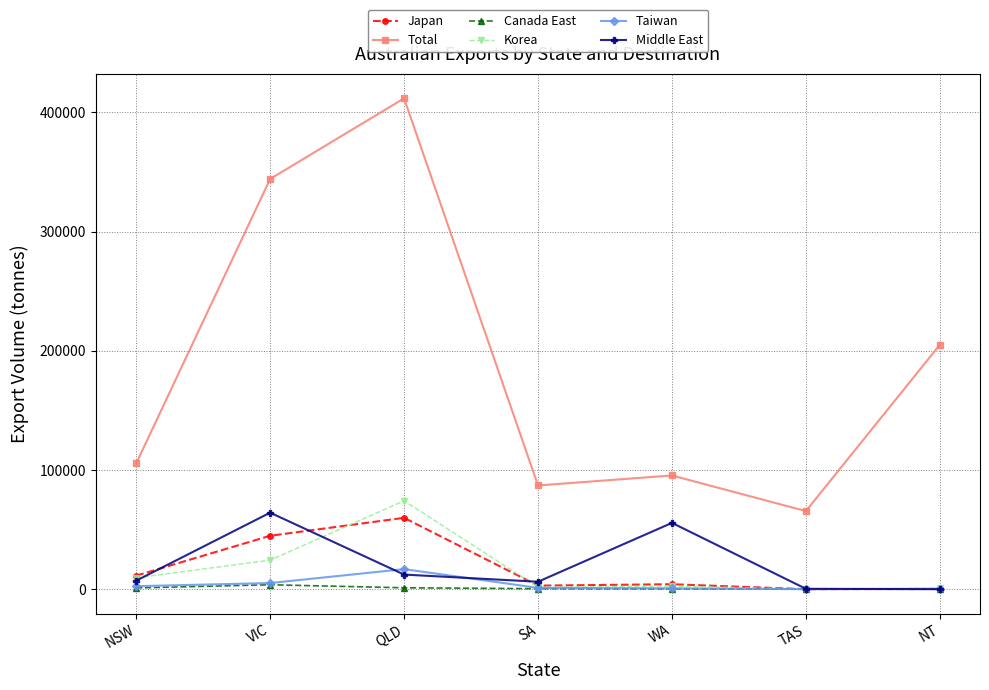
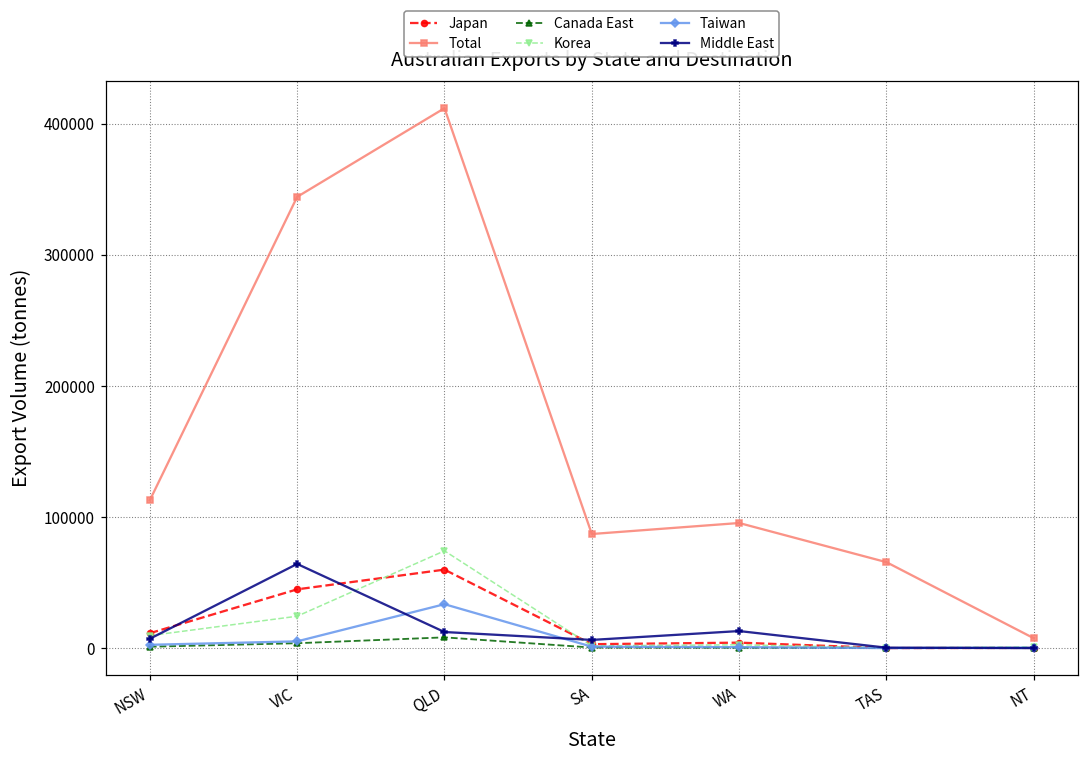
  {
    "Japan": {
      "VIC": 45000,
      "QLD": 60000
    },
    "Total": {
-     "NSW": 106000,
+     "NSW": 113000,
      "VIC": 344000,
      "QLD": 412000,
      "SA": 87000,
      "WA": 95000,
      "TAS": 66000,
-     "NT": 205000
+     "NT": 8000
    },
    "Canada East": {
-     "QLD": 1000
+     "QLD": 8000
    },
    "Korea": {
      "VIC": 24000,
      "QLD": 74000
    },
    "Taiwan": {
-     "QLD": 17000
+     "QLD": 33000
    },
    "Middle East": {
      "NSW": 7000,
      "VIC": 64000,
      "QLD": 12000,
      "SA": 6000,
-     "WA": 56000
+     "WA": 13000
    }
  }
